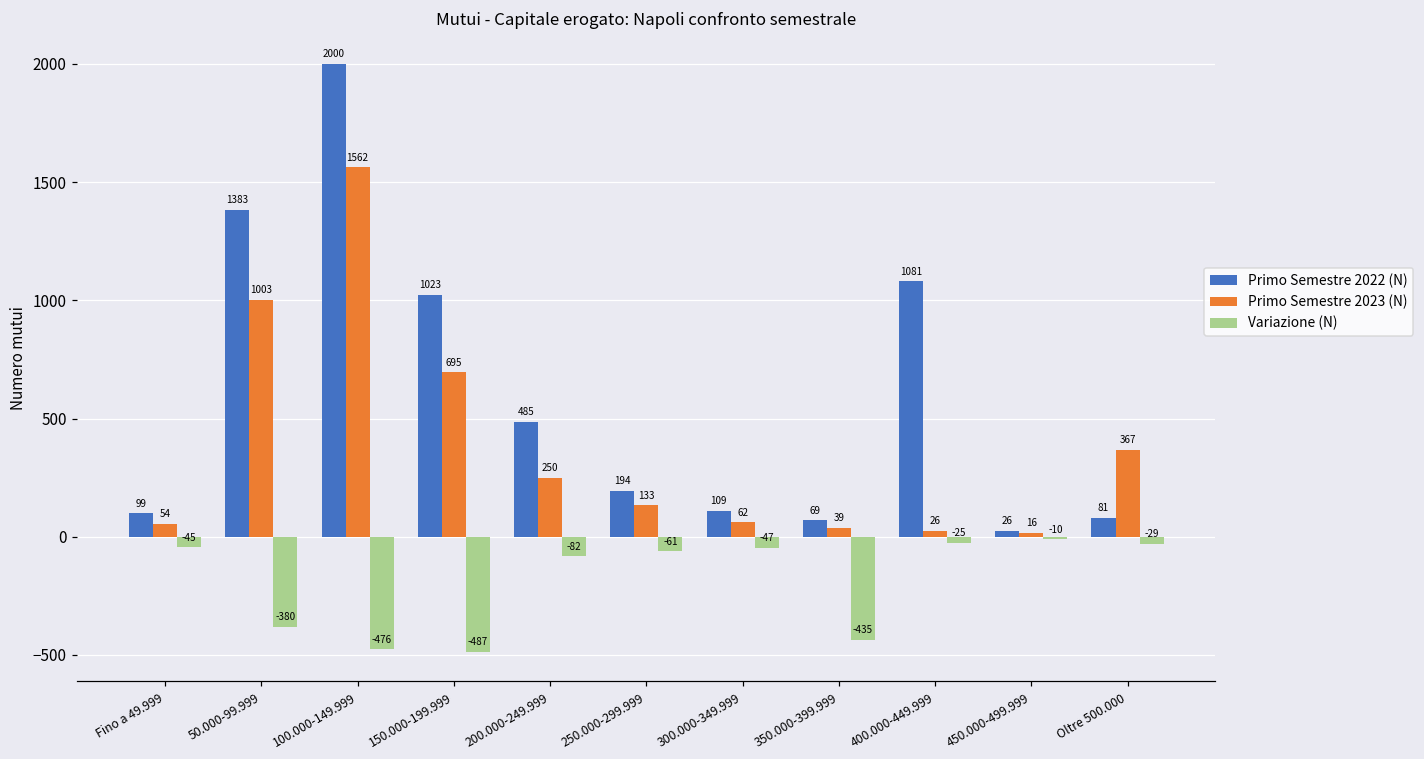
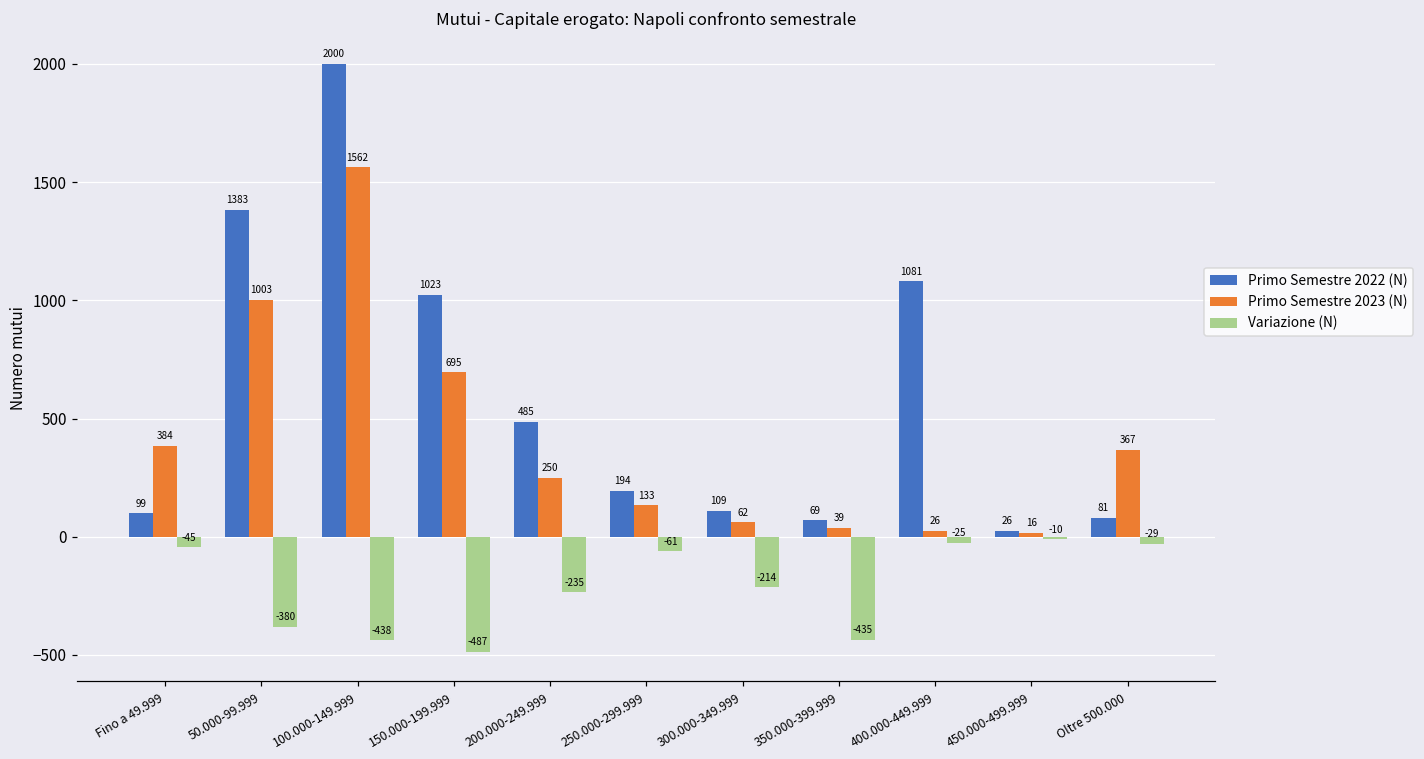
  {
    "Primo Semestre 2022 (N)": {
      "Fino a 49.999": 99,
      "50.000-99.999": 1383,
      "100.000-149.999": 2000,
      "150.000-199.999": 1023,
      "200.000-249.999": 485,
      "250.000-299.999": 194,
      "300.000-349.999": 109,
      "350.000-399.999": 69,
      "400.000-449.999": 1081,
      "450.000-499.999": 26,
      "Oltre 500.000": 81
    },
    "Primo Semestre 2023 (N)": {
-     "Fino a 49.999": 54,
+     "Fino a 49.999": 384,
      "50.000-99.999": 1003,
      "100.000-149.999": 1562,
      "150.000-199.999": 695,
      "200.000-249.999": 250,
      "250.000-299.999": 133,
      "300.000-349.999": 62,
      "350.000-399.999": 39,
      "400.000-449.999": 26,
      "450.000-499.999": 16,
      "Oltre 500.000": 367
    },
    "Variazione (N)": {
      "Fino a 49.999": -45,
      "50.000-99.999": -380,
-     "100.000-149.999": -476,
+     "100.000-149.999": -438,
      "150.000-199.999": -487,
-     "200.000-249.999": -82,
+     "200.000-249.999": -235,
      "250.000-299.999": -61,
-     "300.000-349.999": -47,
+     "300.000-349.999": -214,
      "350.000-399.999": -435,
      "400.000-449.999": -25,
      "450.000-499.999": -10,
      "Oltre 500.000": -29
    }
  }
